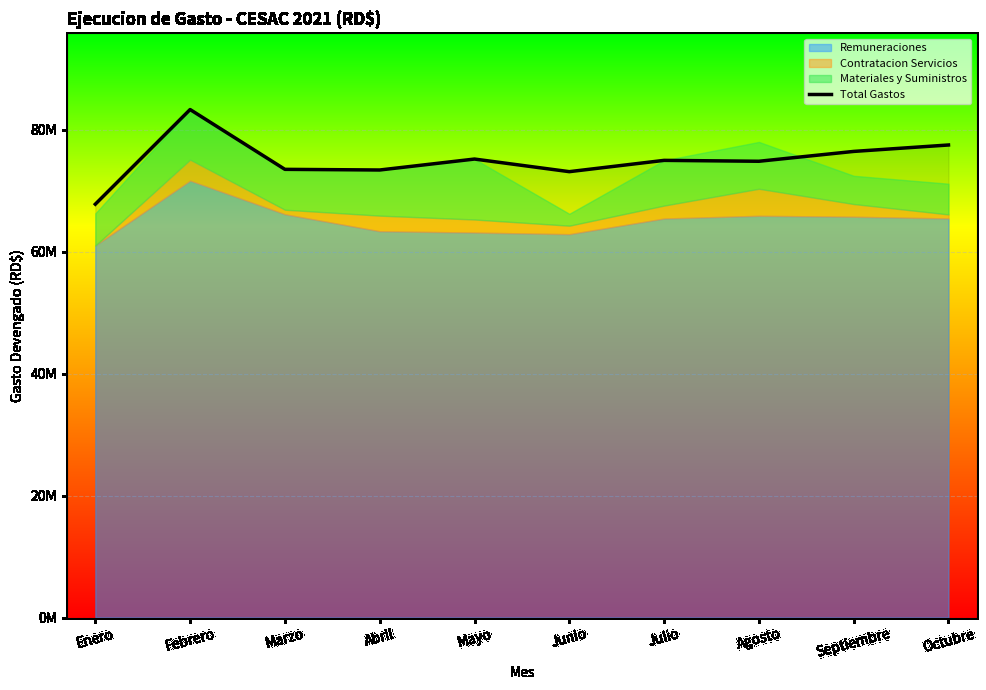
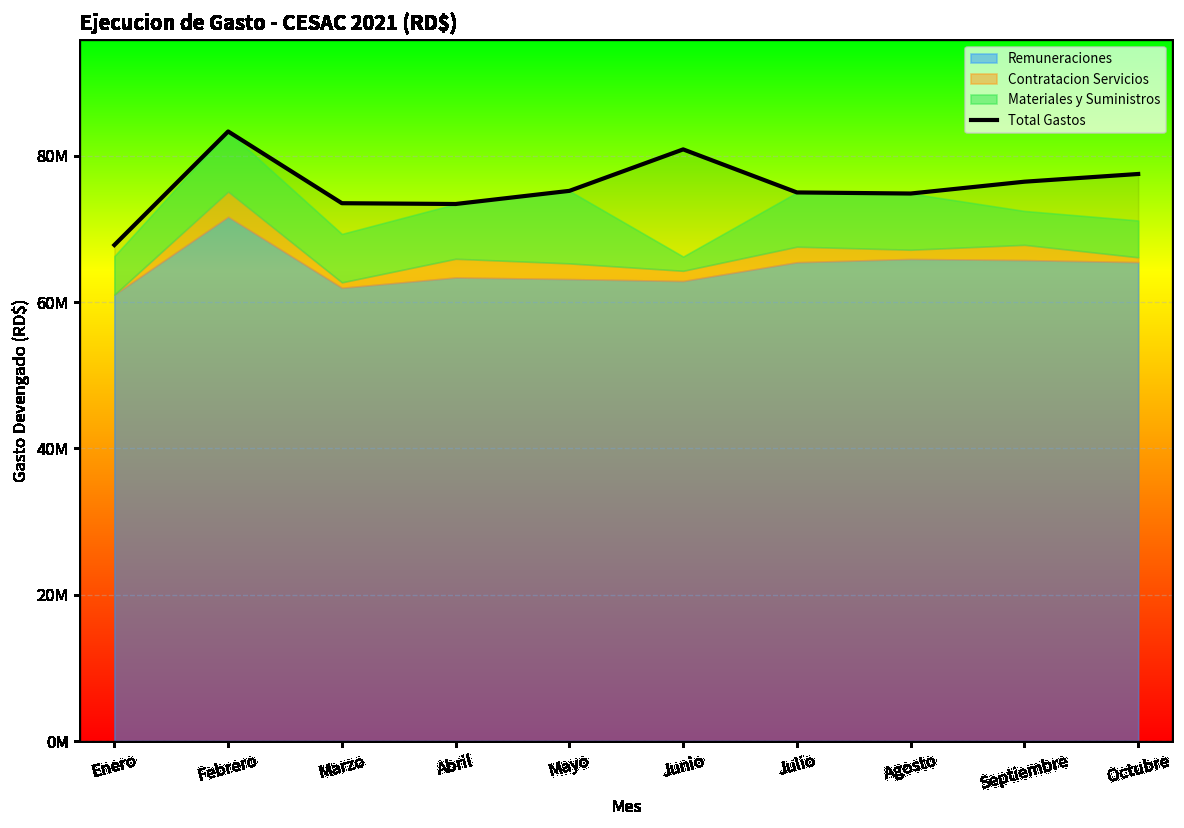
  {
    "Total Gastos": {
      "Enero": 68000000,
-     "Junio": 73000000,
+     "Junio": 81000000,
      "Septiembre": 76000000,
      "Octubre": 78000000
    },
    "Remuneraciones": {
-     "Marzo": 66000000
+     "Marzo": 62000000
    },
    "Contratacion Servicios": {
-     "Agosto": 4000000
+     "Agosto": 1000000
    }
  }
